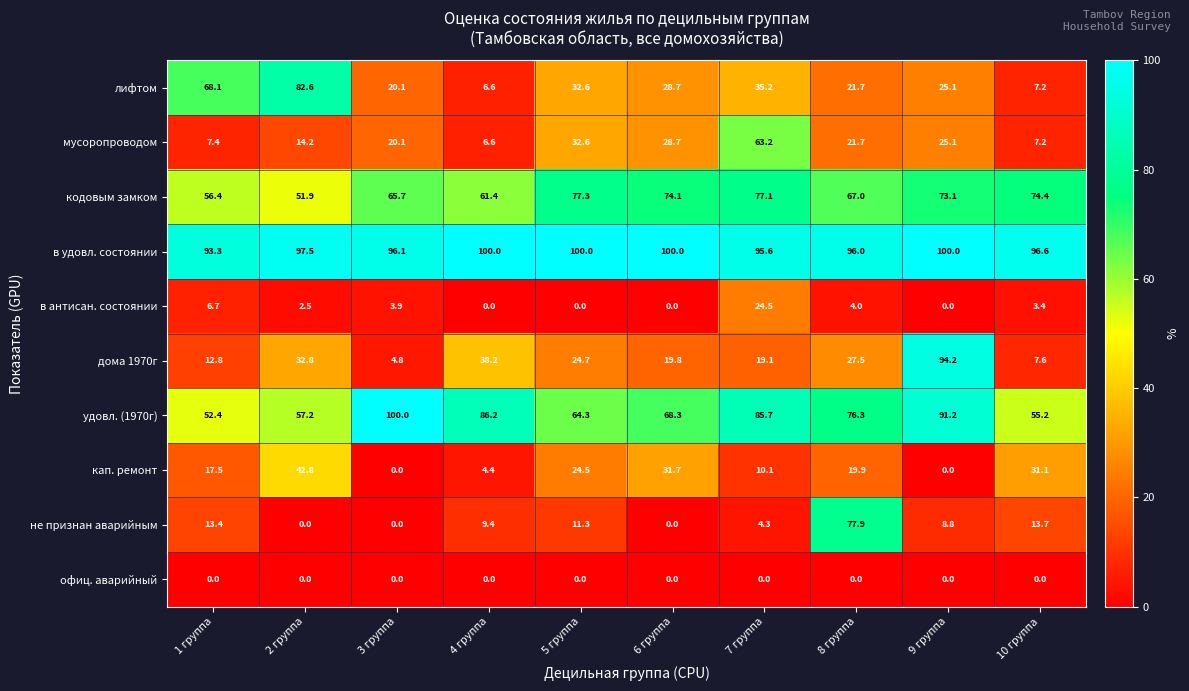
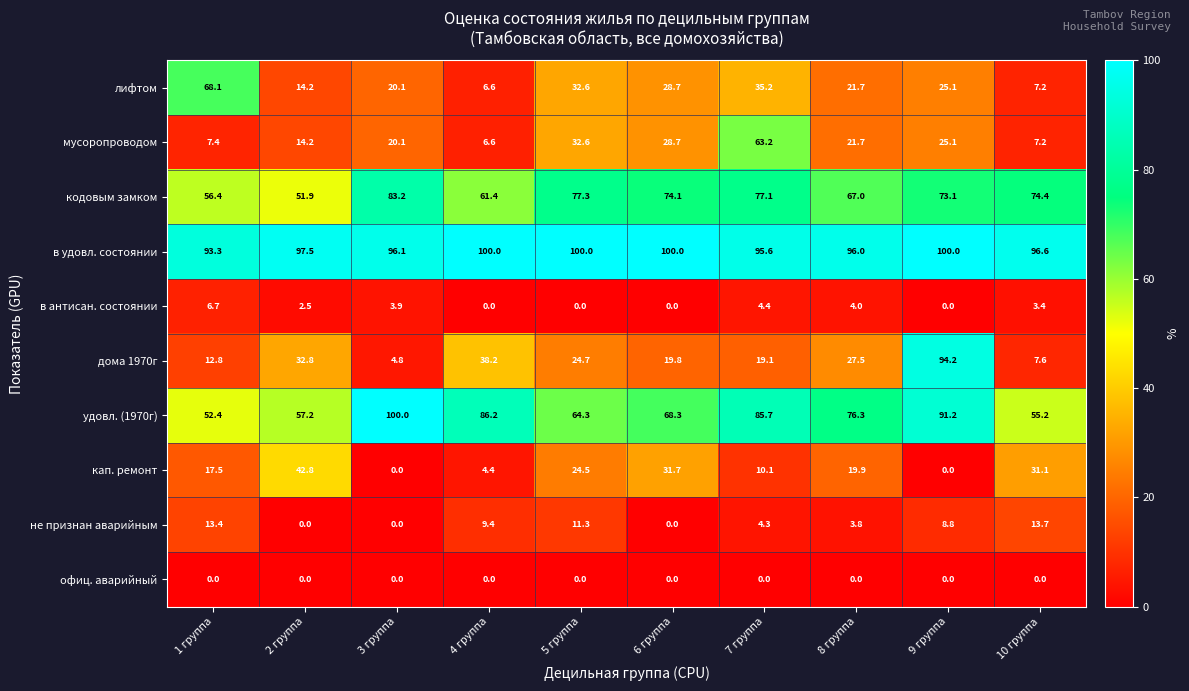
  {
    "лифтом": {
      "1 группа": 68.1,
-     "2 группа": 82.6,
+     "2 группа": 14.2,
      "3 группа": 20.1,
      "4 группа": 6.6,
      "5 группа": 32.6,
      "6 группа": 28.7,
      "7 группа": 35.2,
      "8 группа": 21.7,
      "9 группа": 25.1,
      "10 группа": 7.2
    },
    "мусоропроводом": {
      "1 группа": 7.4,
      "2 группа": 14.2,
      "3 группа": 20.1,
      "4 группа": 6.6,
      "5 группа": 32.6,
      "6 группа": 28.7,
      "7 группа": 63.2,
      "8 группа": 21.7,
      "9 группа": 25.1,
      "10 группа": 7.2
    },
    "кодовым замком": {
      "1 группа": 56.4,
      "2 группа": 51.9,
-     "3 группа": 65.7,
+     "3 группа": 83.2,
      "4 группа": 61.4,
      "5 группа": 77.3,
      "6 группа": 74.1,
      "7 группа": 77.1,
      "8 группа": 67.0,
      "9 группа": 73.1,
      "10 группа": 74.4
    },
    "в удовл. состоянии": {
      "1 группа": 93.3,
      "2 группа": 97.5,
      "3 группа": 96.1,
      "4 группа": 100.0,
      "5 группа": 100.0,
      "6 группа": 100.0,
      "7 группа": 95.6,
      "8 группа": 96.0,
      "9 группа": 100.0,
      "10 группа": 96.6
    },
    "в антисан. состоянии": {
      "1 группа": 6.7,
      "2 группа": 2.5,
      "3 группа": 3.9,
      "4 группа": 0.0,
      "5 группа": 0.0,
      "6 группа": 0.0,
-     "7 группа": 24.5,
+     "7 группа": 4.4,
      "8 группа": 4.0,
      "9 группа": 0.0,
      "10 группа": 3.4
    },
    "дома 1970г": {
      "1 группа": 12.8,
      "2 группа": 32.8,
      "3 группа": 4.8,
      "4 группа": 38.2,
      "5 группа": 24.7,
      "6 группа": 19.8,
      "7 группа": 19.1,
      "8 группа": 27.5,
      "9 группа": 94.2,
      "10 группа": 7.6
    },
    "удовл. (1970г)": {
      "1 группа": 52.4,
      "2 группа": 57.2,
      "3 группа": 100.0,
      "4 группа": 86.2,
      "5 группа": 64.3,
      "6 группа": 68.3,
      "7 группа": 85.7,
      "8 группа": 76.3,
      "9 группа": 91.2,
      "10 группа": 55.2
    },
    "кап. ремонт": {
      "1 группа": 17.5,
      "2 группа": 42.8,
      "3 группа": 0.0,
      "4 группа": 4.4,
      "5 группа": 24.5,
      "6 группа": 31.7,
      "7 группа": 10.1,
      "8 группа": 19.9,
      "9 группа": 0.0,
      "10 группа": 31.1
    },
    "не признан аварийным": {
      "1 группа": 13.4,
      "2 группа": 0.0,
      "3 группа": 0.0,
      "4 группа": 9.4,
      "5 группа": 11.3,
      "6 группа": 0.0,
      "7 группа": 4.3,
-     "8 группа": 77.9,
+     "8 группа": 3.8,
      "9 группа": 8.8,
      "10 группа": 13.7
    },
    "офиц. аварийный": {
      "1 группа": 0.0,
      "2 группа": 0.0,
      "3 группа": 0.0,
      "4 группа": 0.0,
      "5 группа": 0.0,
      "6 группа": 0.0,
      "7 группа": 0.0,
      "8 группа": 0.0,
      "9 группа": 0.0,
      "10 группа": 0.0
    }
  }
